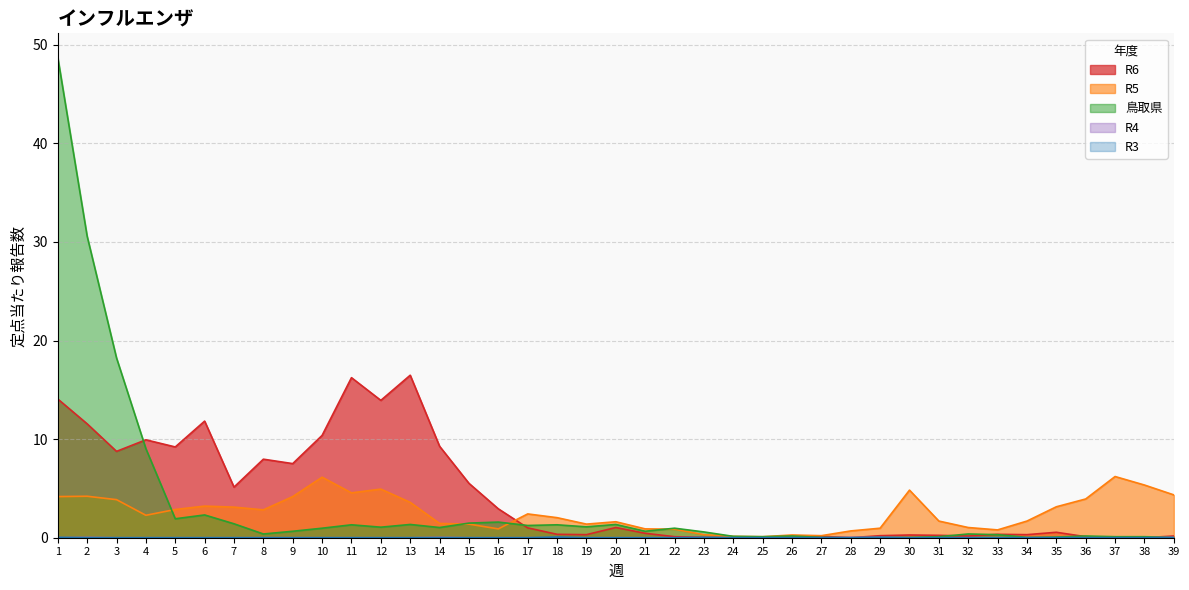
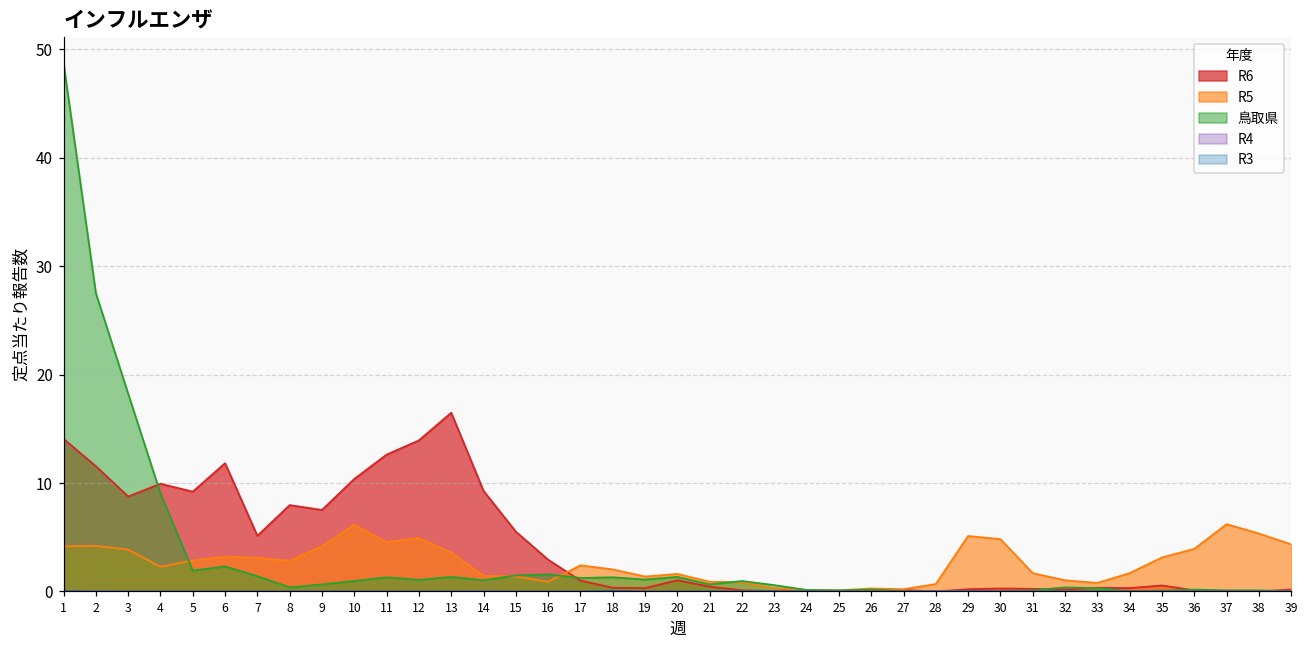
  {
    "R6": {
      "1": 14,
      "2": 12,
      "3": 9,
      "4": 10,
      "5": 9,
      "6": 12,
      "7": 5,
      "8": 8,
      "9": 8,
      "10": 10,
-     "11": 16,
+     "11": 13,
      "12": 14,
      "13": 16,
      "14": 9,
      "15": 6,
      "16": 3,
      "18": 0,
      "19": 0,
      "20": 1,
      "34": 0,
      "35": 1
    },
    "R5": {
      "1": 4,
      "2": 4,
      "3": 4,
      "4": 2,
      "5": 3,
      "6": 3,
      "7": 3,
      "8": 3,
      "9": 4,
      "10": 6,
      "11": 5,
      "12": 5,
      "13": 4,
      "14": 1,
      "16": 1,
      "17": 2,
      "18": 2,
      "19": 1,
      "20": 2,
      "23": 0,
      "28": 1,
-     "29": 1,
+     "29": 5,
      "30": 5,
      "31": 2,
      "32": 1,
      "33": 1,
      "34": 2,
      "35": 3,
      "36": 4,
      "37": 6,
      "38": 5,
      "39": 4
    },
    "鳥取県": {
      "1": 49,
-     "2": 31,
+     "2": 28,
      "3": 18,
      "4": 9,
      "5": 2,
      "6": 2,
      "7": 1,
      "8": 0,
      "9": 1,
      "10": 1,
      "11": 1,
      "12": 1,
      "13": 1,
      "14": 1,
      "16": 2,
      "18": 1,
      "19": 1,
      "20": 1,
      "23": 1
    }
  }
